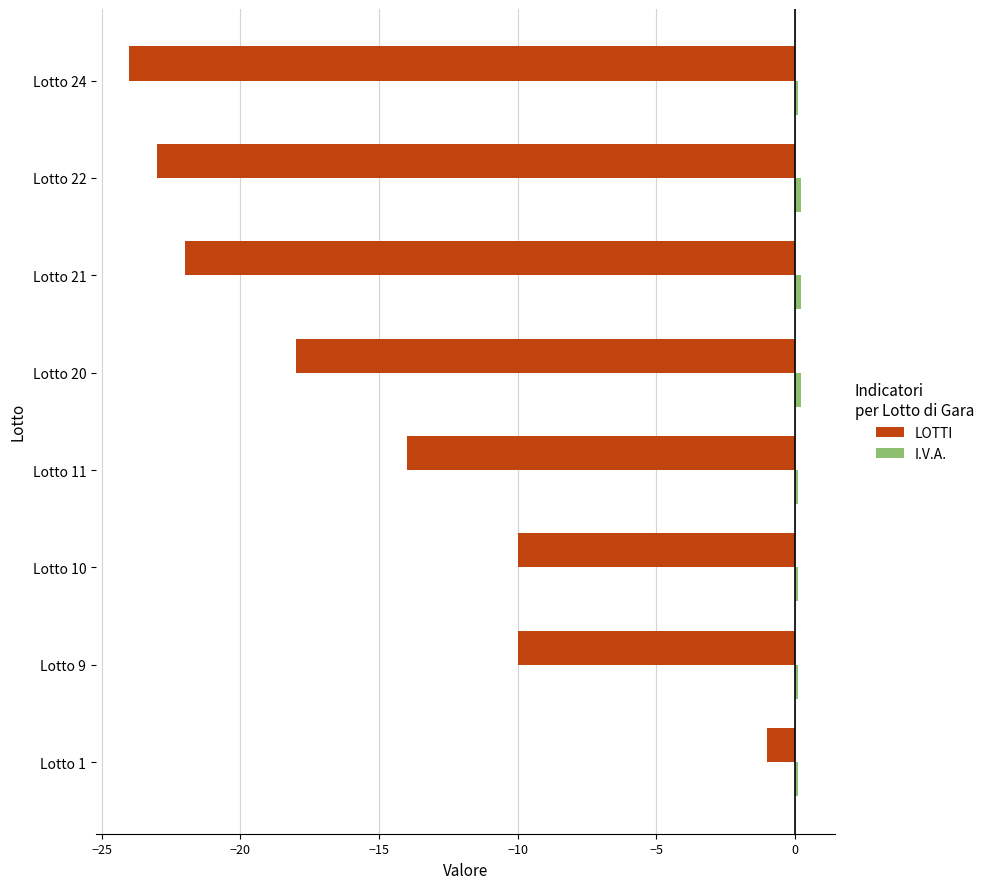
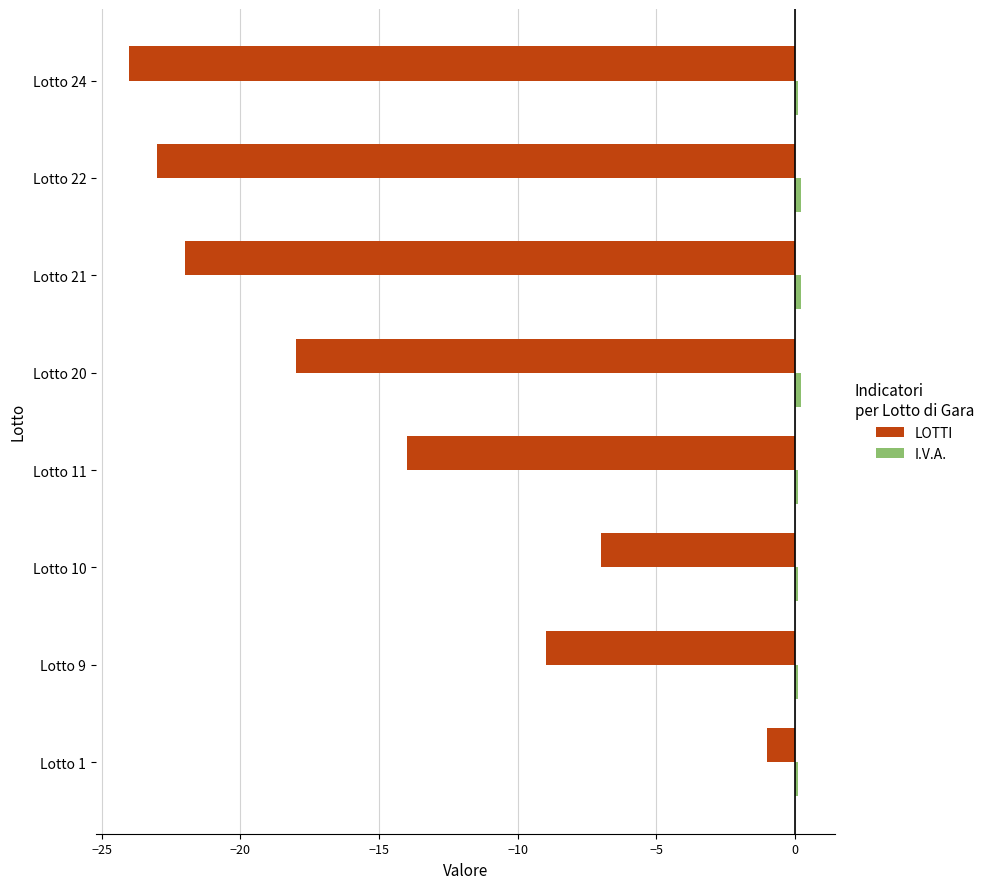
  {
    "LOTTI": {
      "Lotto 24": -24.0,
      "Lotto 22": -23.0,
      "Lotto 21": -22.0,
      "Lotto 20": -18.0,
      "Lotto 11": -14.0,
-     "Lotto 10": -10.0,
-     "Lotto 9": -10.0,
+     "Lotto 10": -7.0,
+     "Lotto 9": -9.0,
      "Lotto 1": -1.0
    },
    "I.V.A.": {
      "Lotto 24": 0.1,
      "Lotto 22": 0.2,
      "Lotto 21": 0.2,
      "Lotto 20": 0.2,
      "Lotto 11": 0.1,
      "Lotto 10": 0.1,
      "Lotto 9": 0.1,
      "Lotto 1": 0.1
    }
  }
